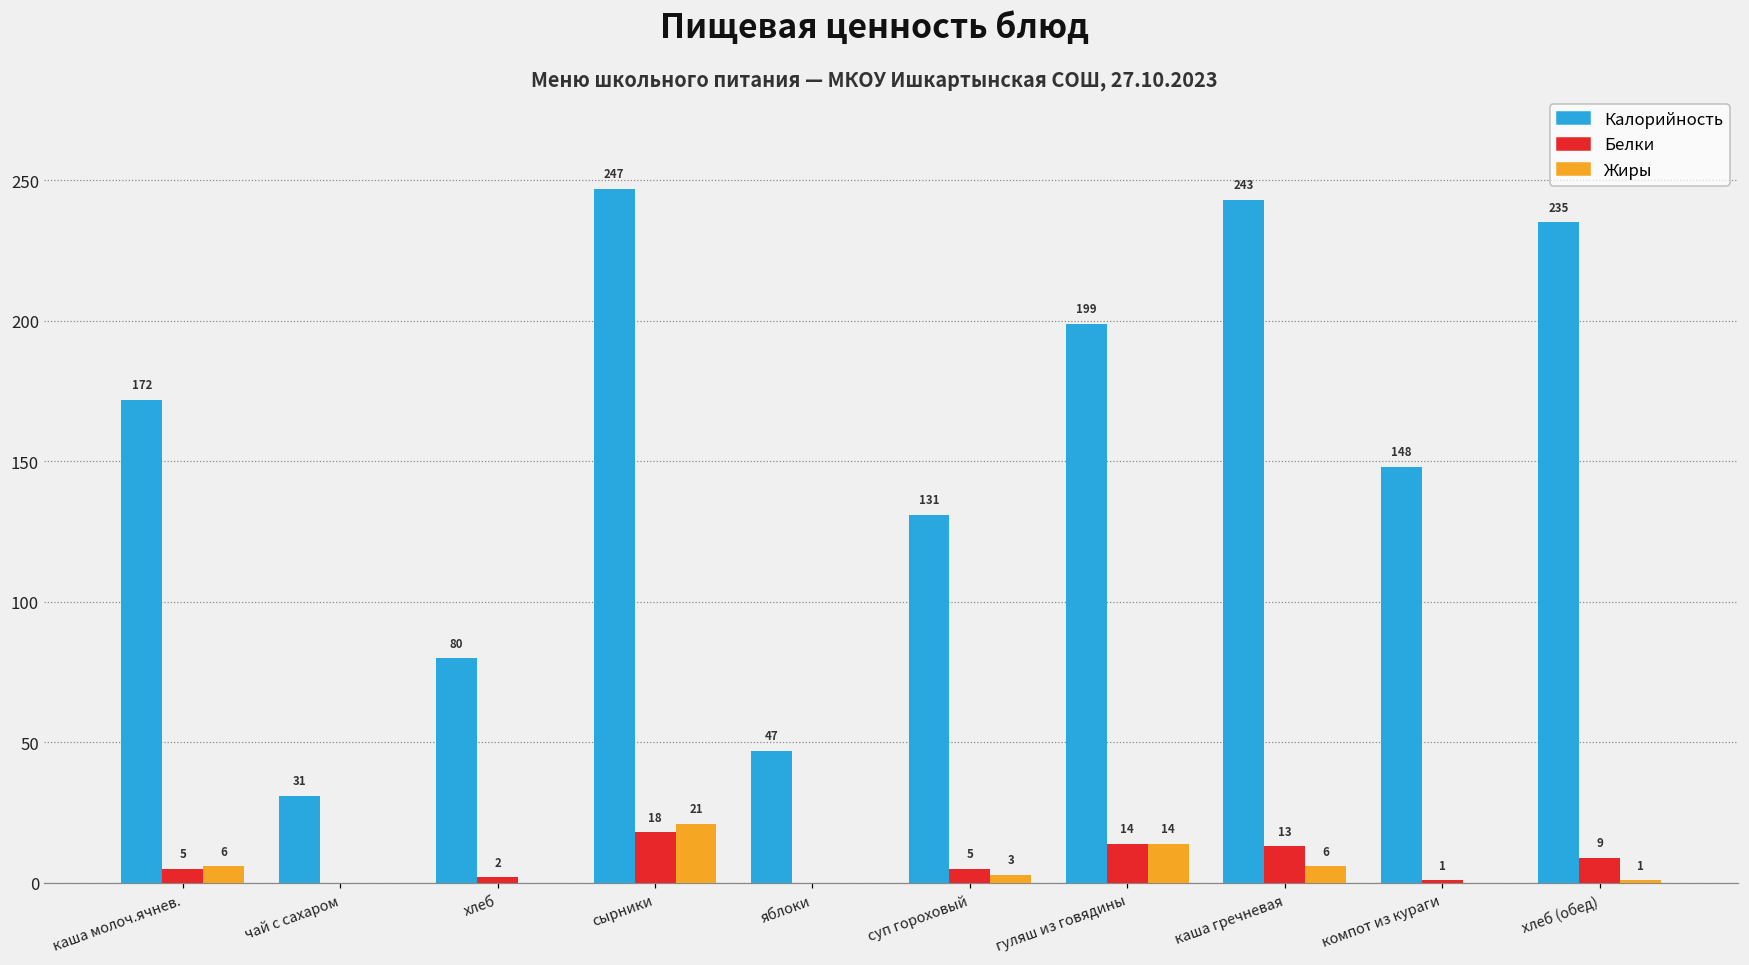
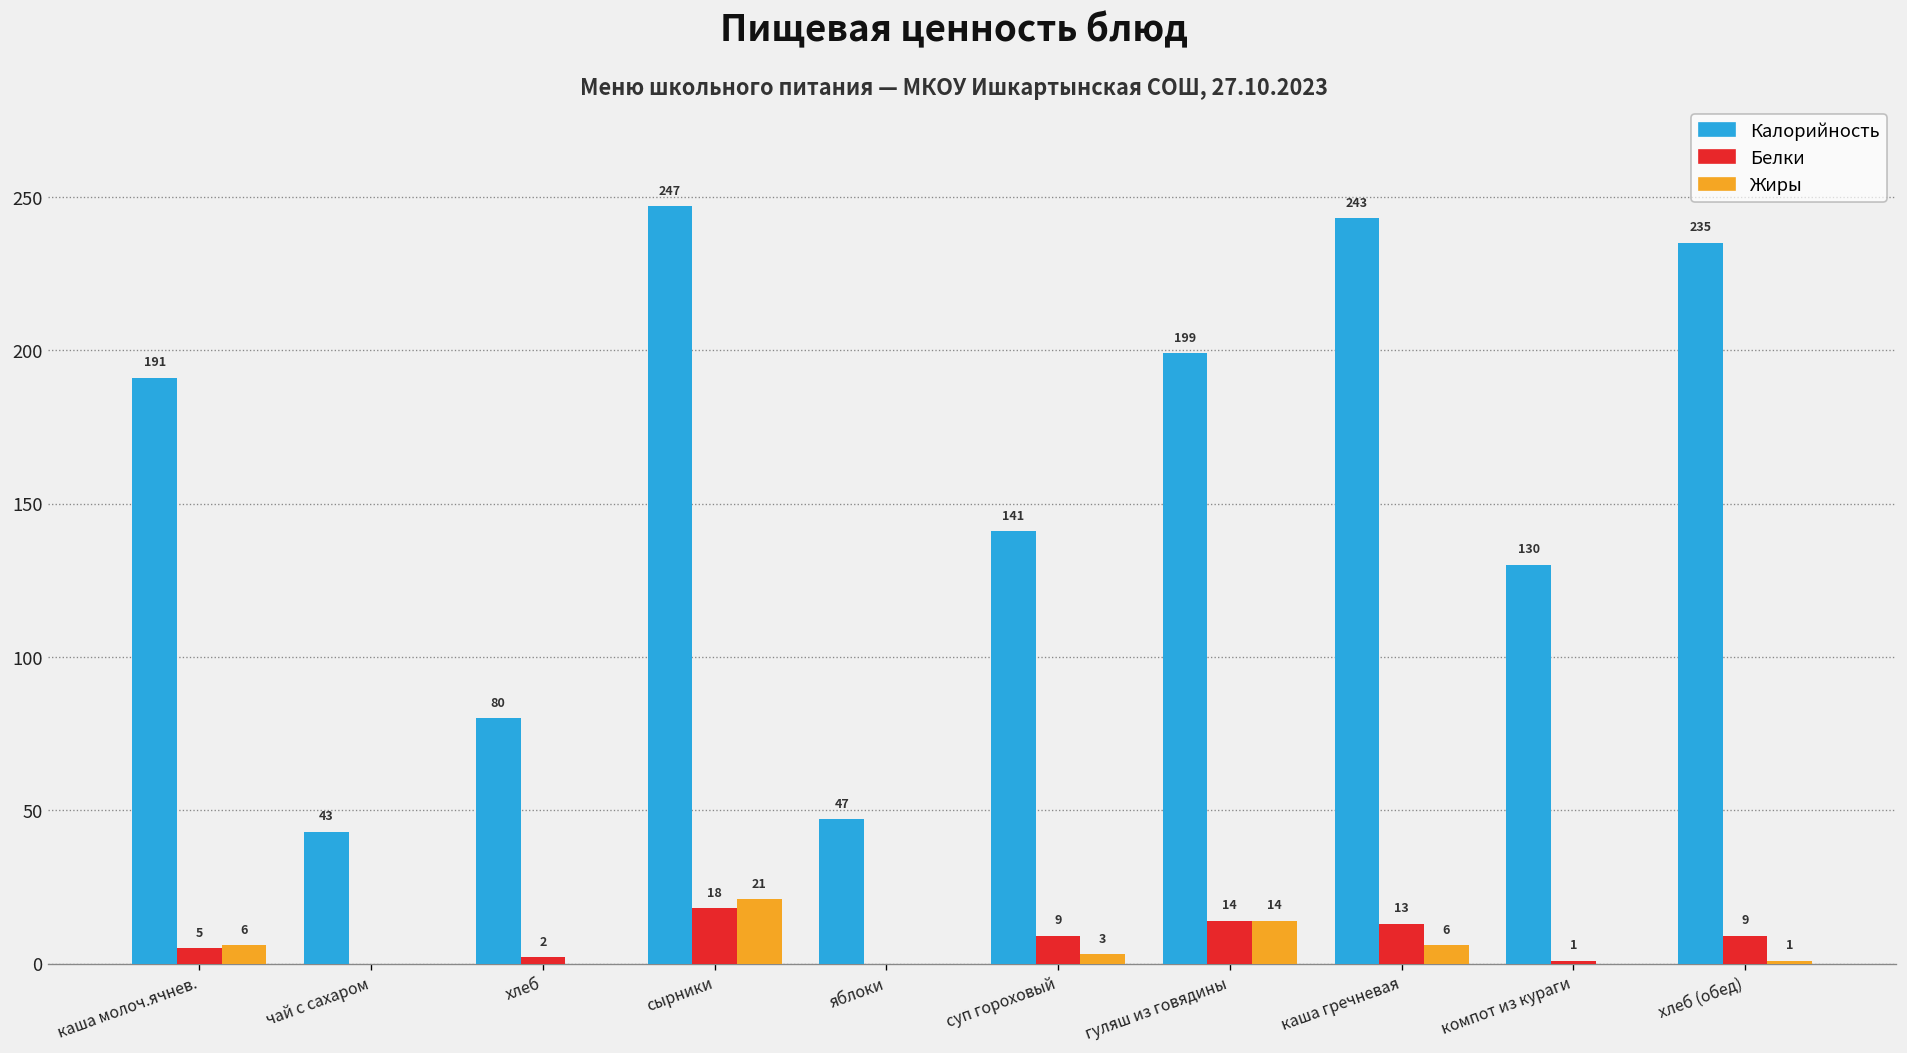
  {
    "Калорийность": {
-     "каша молоч.ячнев.": 172,
-     "чай с сахаром": 31,
+     "каша молоч.ячнев.": 191,
+     "чай с сахаром": 43,
      "хлеб": 80,
      "сырники": 247,
      "яблоки": 47,
-     "суп гороховый": 131,
+     "суп гороховый": 141,
      "гуляш из говядины": 199,
      "каша гречневая": 243,
-     "компот из кураги": 148,
+     "компот из кураги": 130,
      "хлеб (обед)": 235
    },
    "Белки": {
      "каша молоч.ячнев.": 5,
      "хлеб": 2,
      "сырники": 18,
-     "суп гороховый": 5,
+     "суп гороховый": 9,
      "гуляш из говядины": 14,
      "каша гречневая": 13,
      "компот из кураги": 1,
      "хлеб (обед)": 9
    },
    "Жиры": {
      "каша молоч.ячнев.": 6,
      "сырники": 21,
      "суп гороховый": 3,
      "гуляш из говядины": 14,
      "каша гречневая": 6,
      "хлеб (обед)": 1
    }
  }
